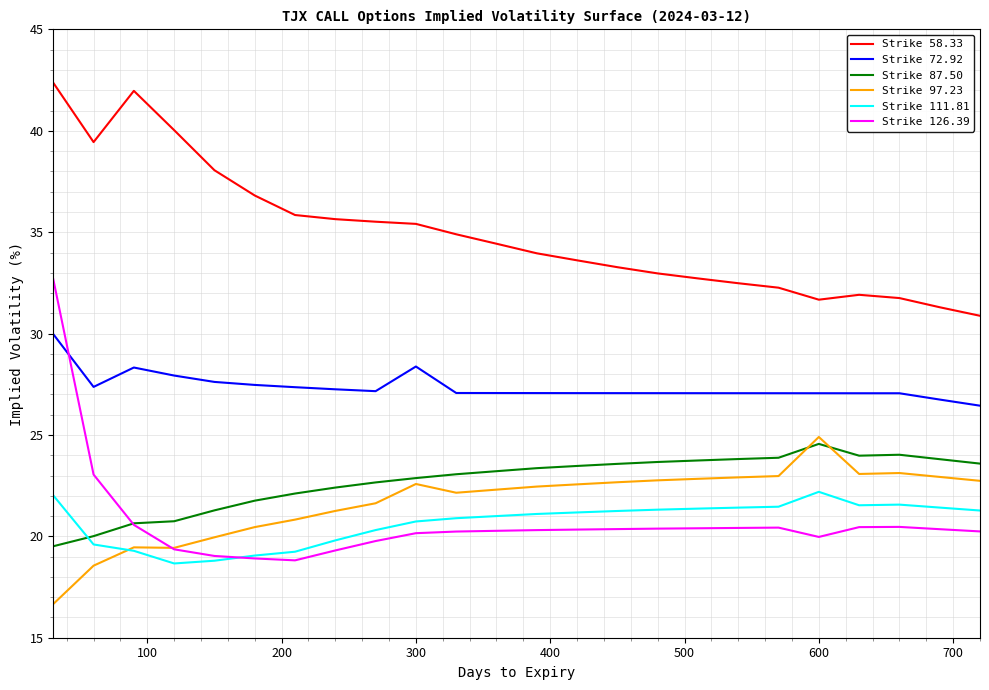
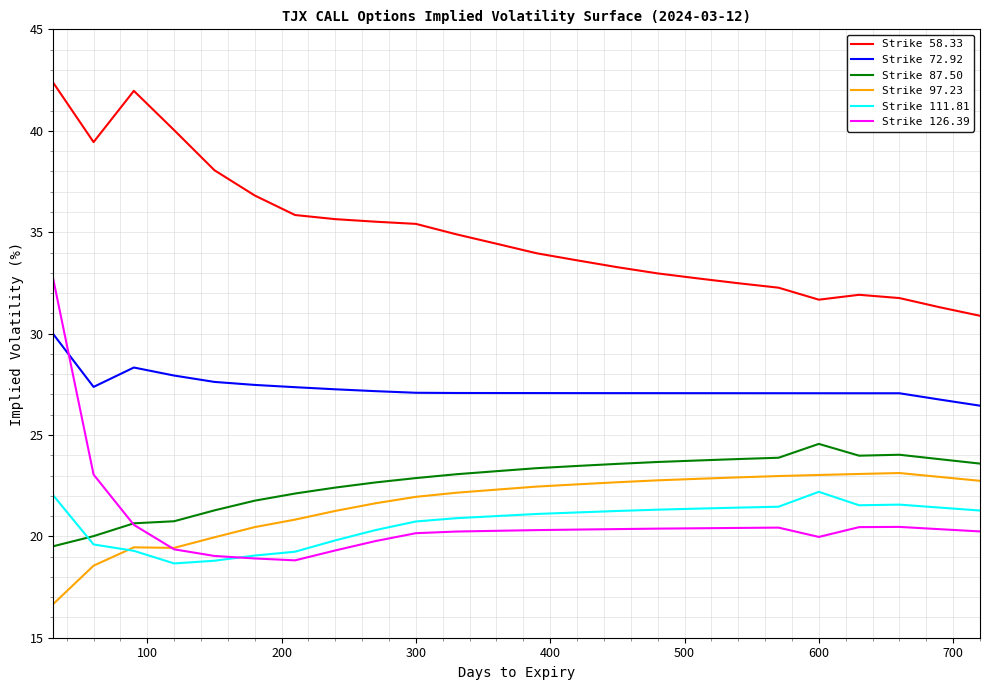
  {
    "Strike 58.33": {
      "300": 35.4,
      "600": 31.7
    },
    "Strike 72.92": {
-     "300": 28.4,
+     "300": 27.1,
      "600": 27.1
    },
    "Strike 87.50": {
      "300": 22.9,
      "600": 24.6
    },
    "Strike 97.23": {
-     "300": 22.6,
-     "600": 24.9
+     "300": 21.9,
+     "600": 23.0
    },
    "Strike 111.81": {
      "300": 20.7,
      "600": 22.2
    },
    "Strike 126.39": {
      "300": 20.2,
      "600": 20.0
    }
  }
